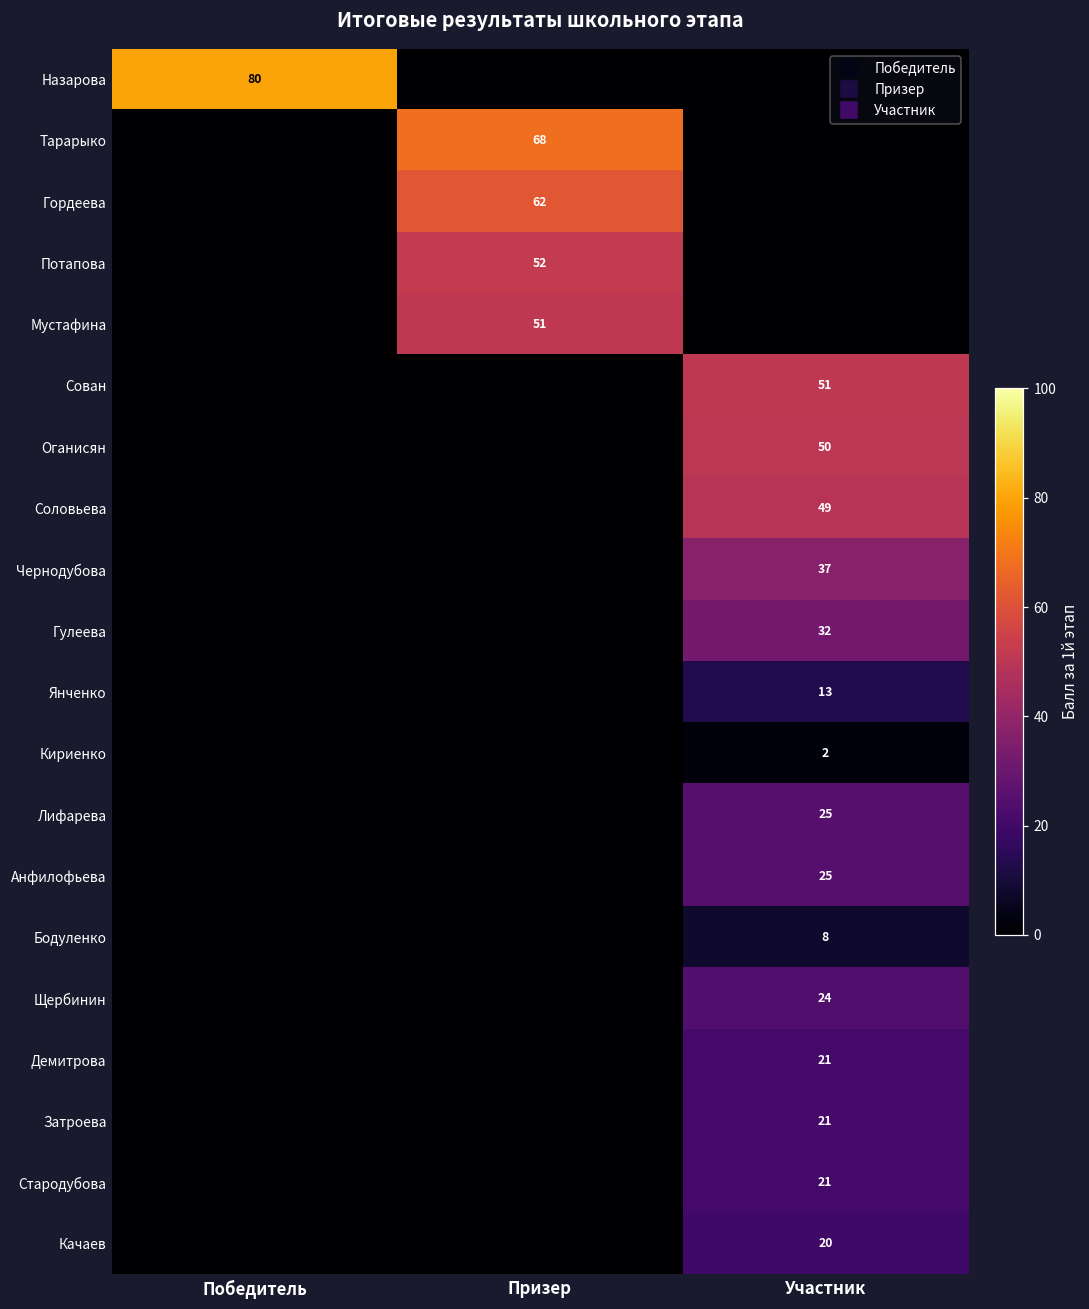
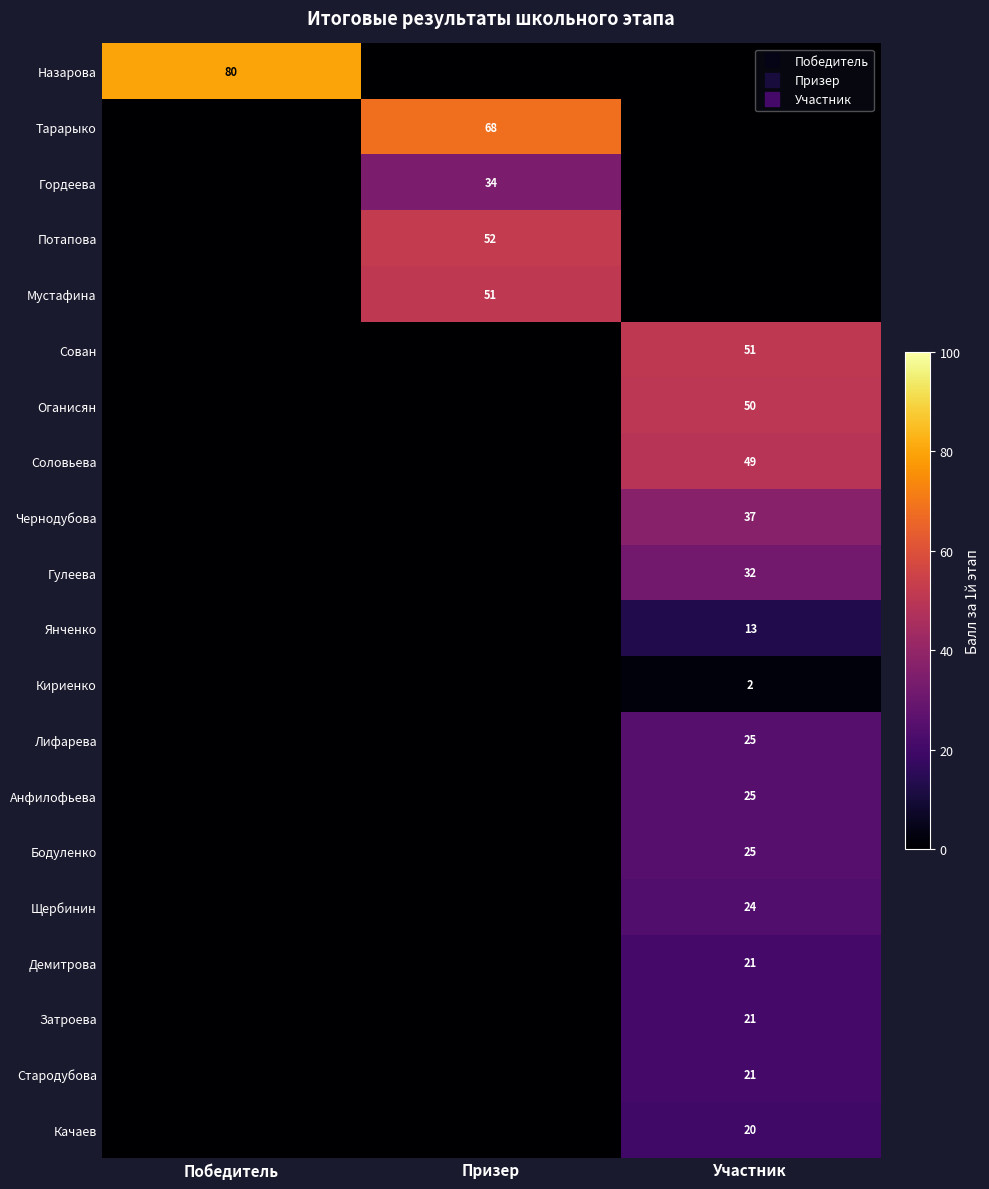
  {
    "Назарова": {
      "Победитель": 80
    },
    "Тарарыко": {
      "Призер": 68
    },
    "Гордеева": {
-     "Призер": 62
+     "Призер": 34
    },
    "Потапова": {
      "Призер": 52
    },
    "Мустафина": {
      "Призер": 51
    },
    "Сован": {
      "Участник": 51
    },
    "Оганисян": {
      "Участник": 50
    },
    "Соловьева": {
      "Участник": 49
    },
    "Чернодубова": {
      "Участник": 37
    },
    "Гулеева": {
      "Участник": 32
    },
    "Янченко": {
      "Участник": 13
    },
    "Кириенко": {
      "Участник": 2
    },
    "Лифарева": {
      "Участник": 25
    },
    "Анфилофьева": {
      "Участник": 25
    },
    "Бодуленко": {
-     "Участник": 8
+     "Участник": 25
    },
    "Щербинин": {
      "Участник": 24
    },
    "Демитрова": {
      "Участник": 21
    },
    "Затроева": {
      "Участник": 21
    },
    "Стародубова": {
      "Участник": 21
    },
    "Качаев": {
      "Участник": 20
    }
  }
